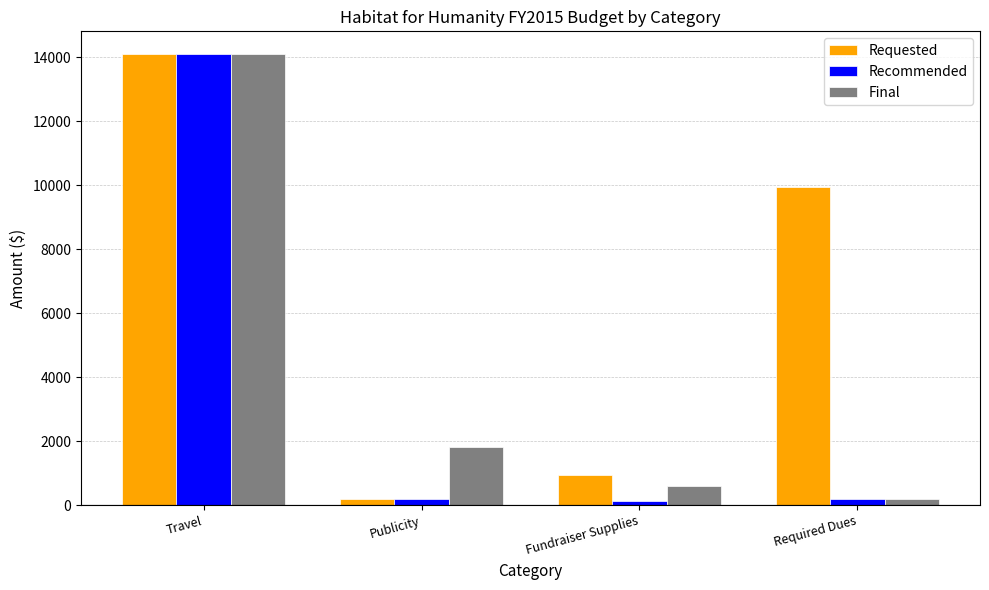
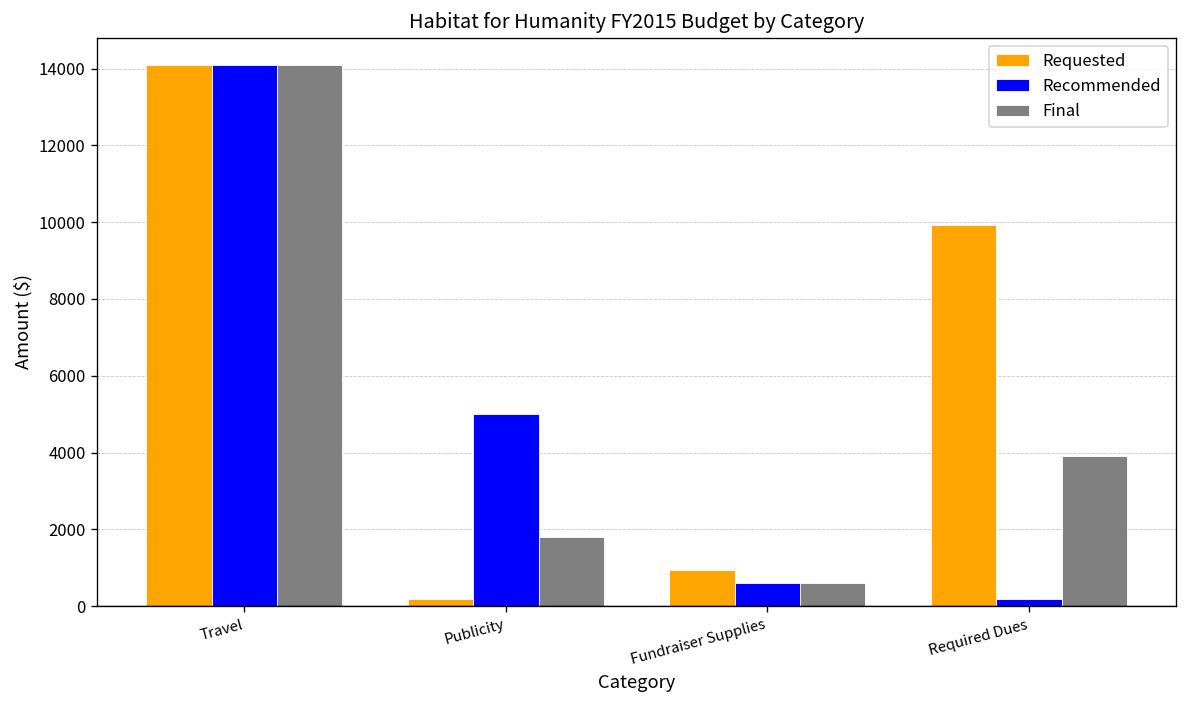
  {
    "Requested": {
      "Travel": 14100,
      "Publicity": 200,
      "Fundraiser Supplies": 1000,
      "Required Dues": 9900
    },
    "Recommended": {
      "Travel": 14100,
-     "Publicity": 200,
-     "Fundraiser Supplies": 100,
+     "Publicity": 5000,
+     "Fundraiser Supplies": 600,
      "Required Dues": 200
    },
    "Final": {
      "Travel": 14100,
      "Publicity": 1800,
      "Fundraiser Supplies": 600,
-     "Required Dues": 200
+     "Required Dues": 3900
    }
  }
